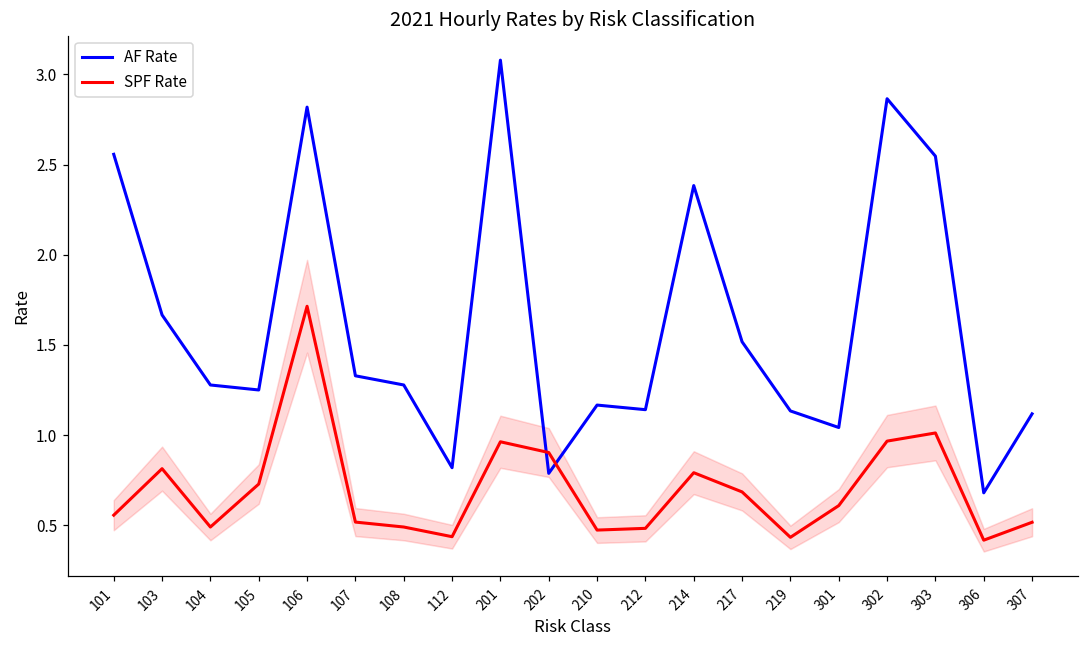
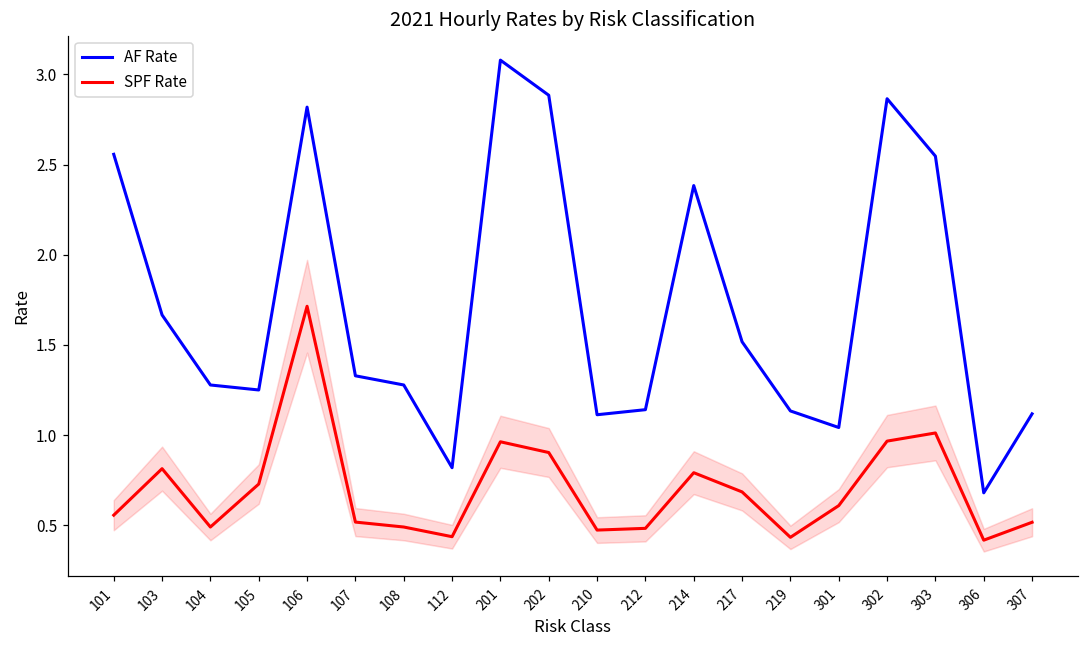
  {
    "AF Rate": {
      "101": 2.56,
      "103": 1.67,
      "104": 1.28,
      "105": 1.25,
      "106": 2.82,
      "107": 1.33,
      "108": 1.28,
      "112": 0.82,
      "201": 3.08,
-     "202": 0.79,
-     "210": 1.17,
+     "202": 2.88,
+     "210": 1.11,
      "212": 1.14,
      "214": 2.38,
      "217": 1.52,
      "219": 1.13,
      "301": 1.04,
      "302": 2.87,
      "303": 2.55,
      "306": 0.68,
      "307": 1.12
    }
  }
